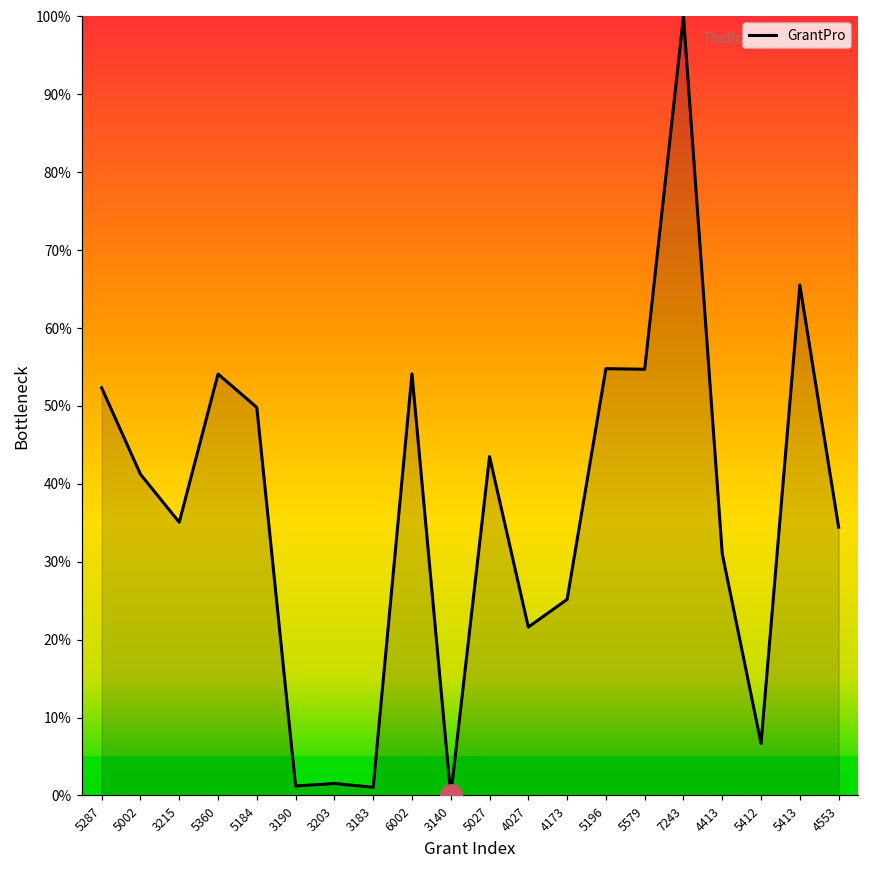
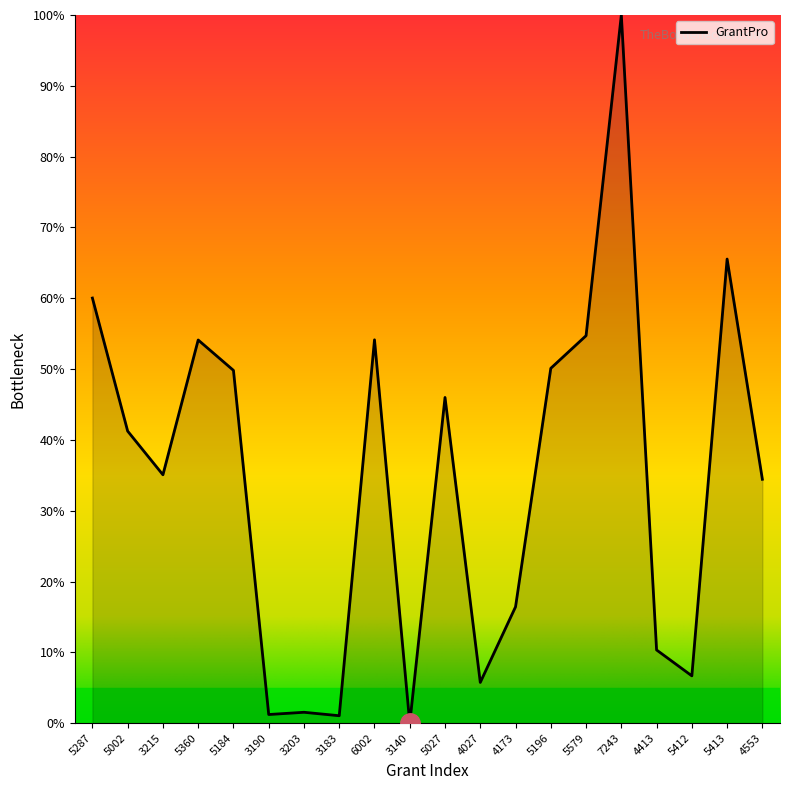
  {
    "GrantPro": {
-     "5287": "52%",
+     "5287": "60%",
      "5002": "41%",
      "3215": "35%",
      "5360": "54%",
      "5184": "50%",
      "6002": "54%",
-     "5027": "44%",
-     "4027": "22%",
-     "4173": "25%",
-     "5196": "55%",
+     "5027": "46%",
+     "4027": "6%",
+     "4173": "16%",
+     "5196": "50%",
      "5579": "55%",
      "7243": "100%",
-     "4413": "31%",
+     "4413": "10%",
      "5412": "7%",
      "5413": "66%",
      "4553": "34%"
    }
  }
